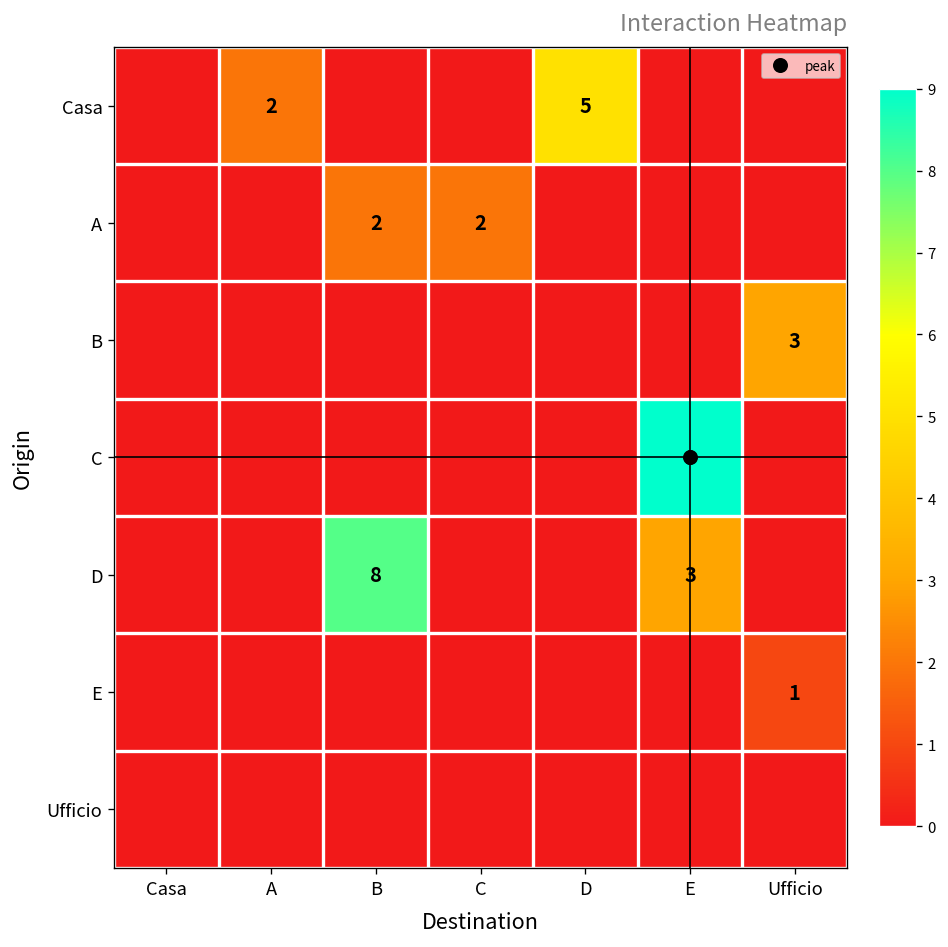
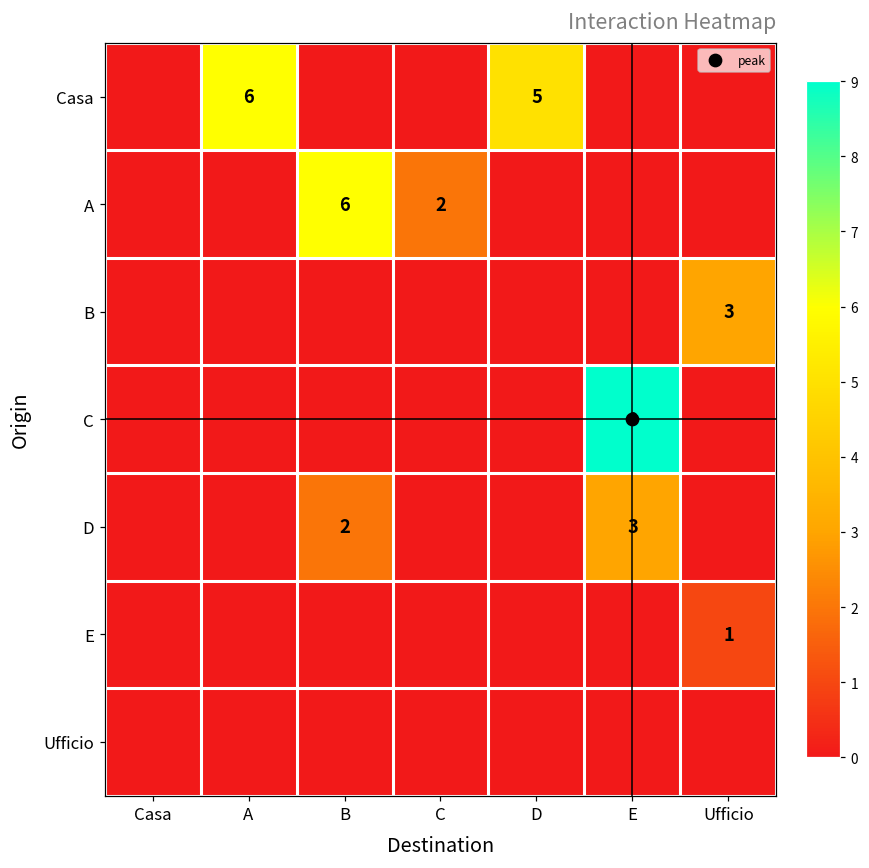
  {
    "Casa": {
-     "A": 2,
+     "A": 6,
      "D": 5
    },
    "A": {
-     "B": 2,
+     "B": 6,
      "C": 2
    },
    "B": {
      "Ufficio": 3
    },
    "D": {
-     "B": 8,
+     "B": 2,
      "E": 3
    },
    "E": {
      "Ufficio": 1
    }
  }
